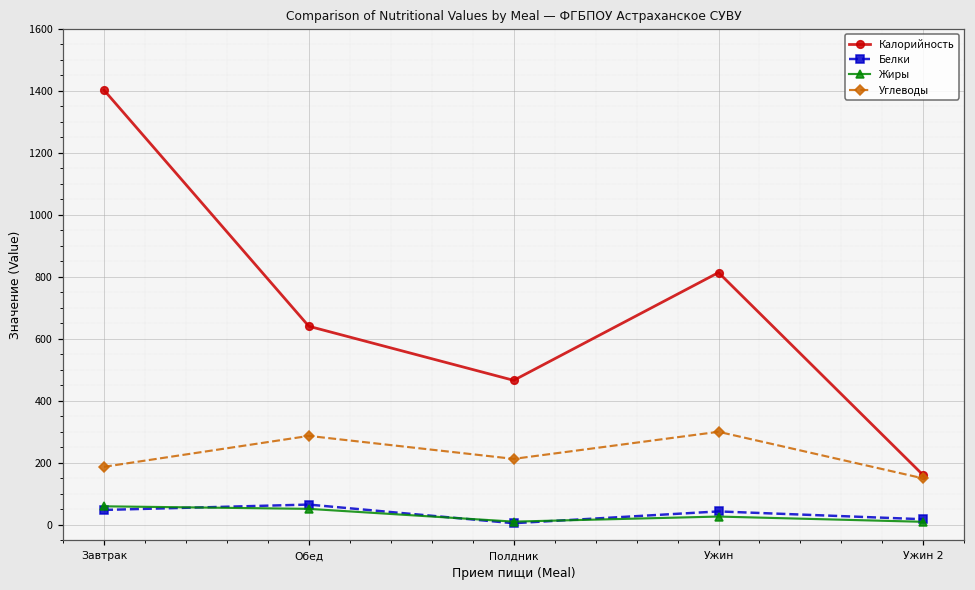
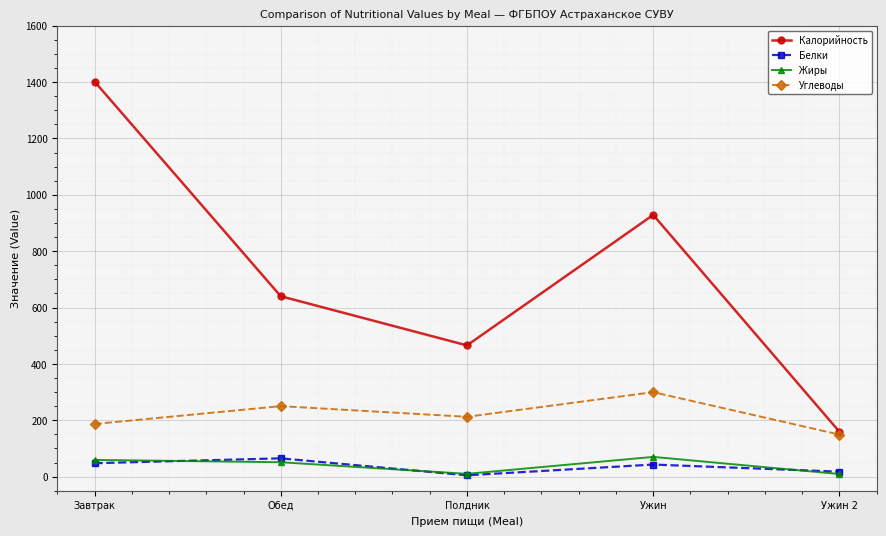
  {
    "Калорийность": {
      "Завтрак": 1400,
      "Обед": 640,
      "Полдник": 470,
-     "Ужин": 810,
+     "Ужин": 930,
      "Ужин 2": 160
    },
    "Белки": {
      "Завтрак": 50,
      "Обед": 60,
      "Ужин": 40
    },
    "Жиры": {
      "Завтрак": 60,
      "Обед": 50,
-     "Ужин": 30
+     "Ужин": 70
    },
    "Углеводы": {
      "Завтрак": 190,
-     "Обед": 290,
+     "Обед": 250,
      "Полдник": 210,
      "Ужин": 300,
      "Ужин 2": 150
    }
  }
